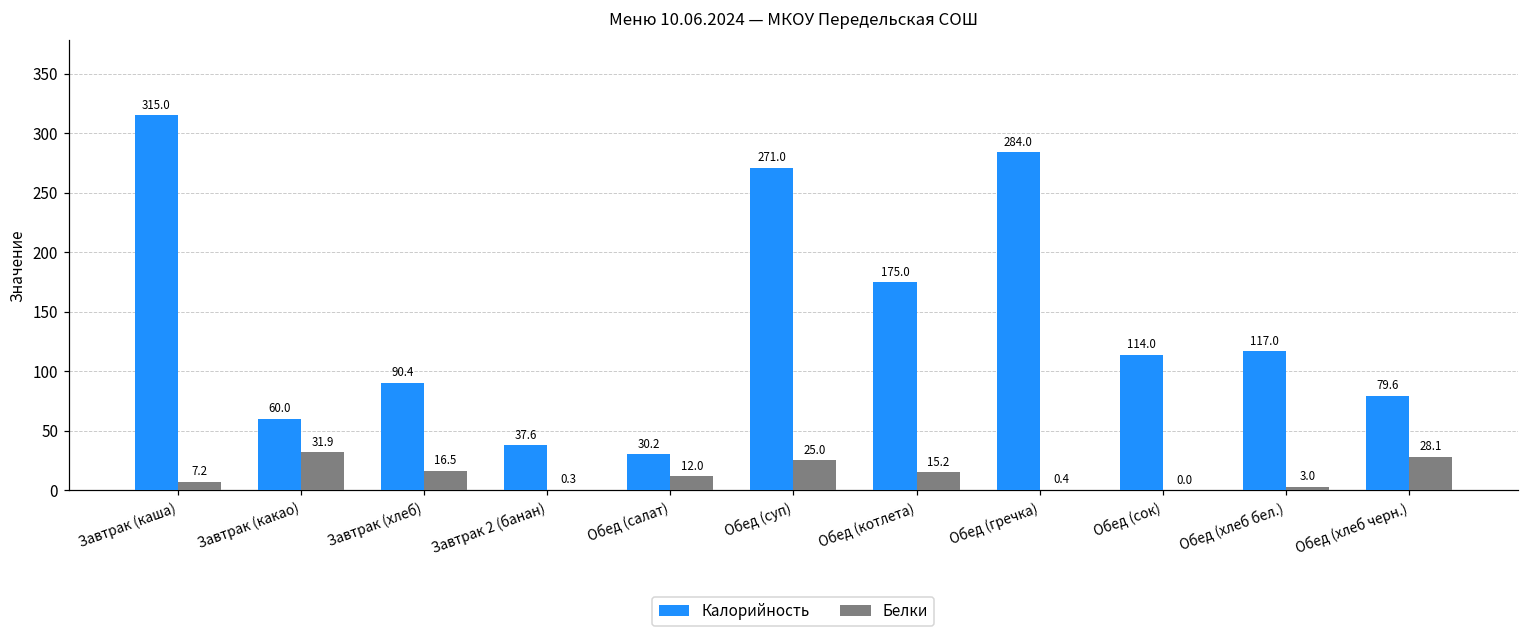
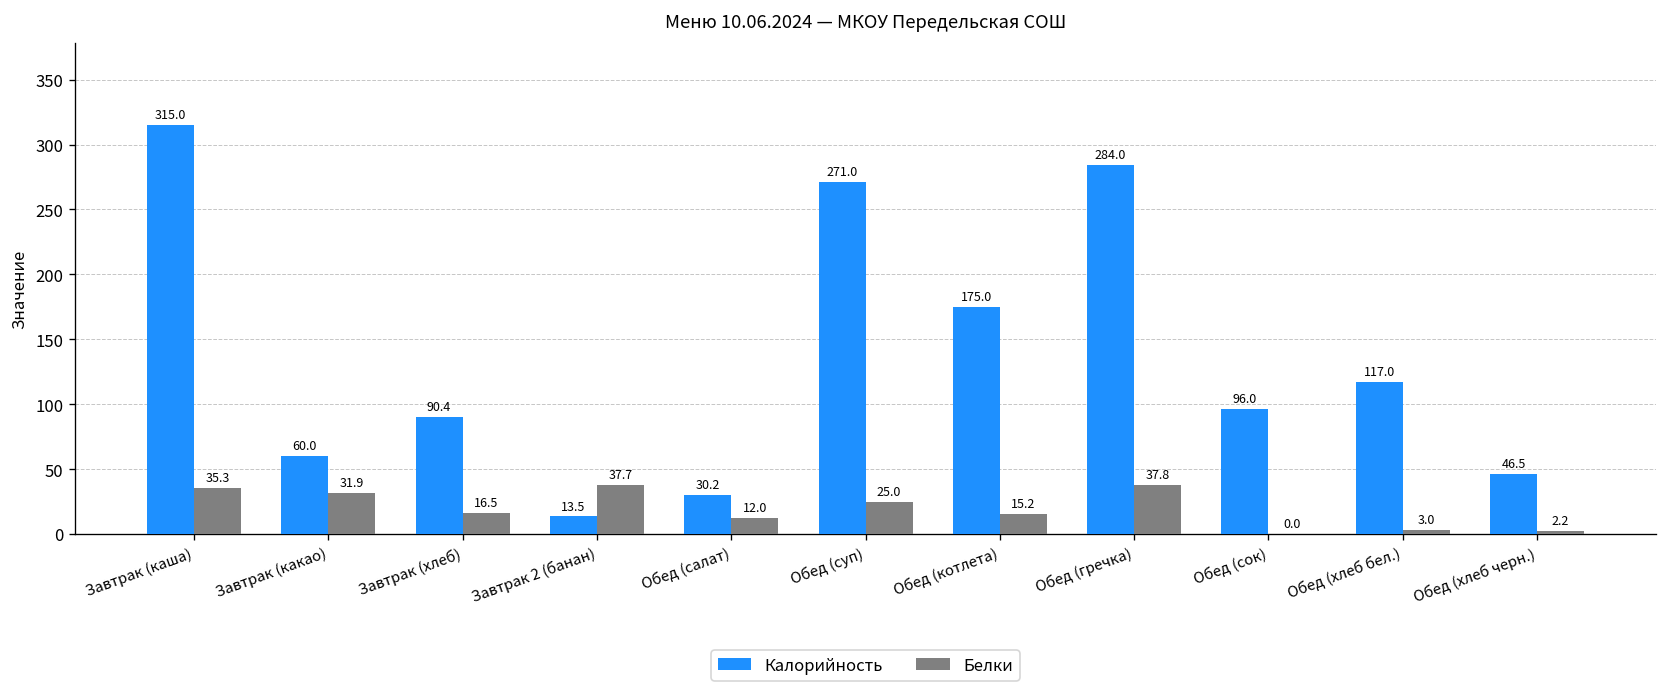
  {
    "Калорийность": {
      "Завтрак (каша)": 315.0,
      "Завтрак (какао)": 60.0,
      "Завтрак (хлеб)": 90.4,
-     "Завтрак 2 (банан)": 37.6,
+     "Завтрак 2 (банан)": 13.5,
      "Обед (салат)": 30.2,
      "Обед (суп)": 271.0,
      "Обед (котлета)": 175.0,
      "Обед (гречка)": 284.0,
-     "Обед (сок)": 114.0,
+     "Обед (сок)": 96.0,
      "Обед (хлеб бел.)": 117.0,
-     "Обед (хлеб черн.)": 79.6
+     "Обед (хлеб черн.)": 46.5
    },
    "Белки": {
-     "Завтрак (каша)": 7.2,
+     "Завтрак (каша)": 35.3,
      "Завтрак (какао)": 31.9,
      "Завтрак (хлеб)": 16.5,
-     "Завтрак 2 (банан)": 0.3,
+     "Завтрак 2 (банан)": 37.7,
      "Обед (салат)": 12.0,
      "Обед (суп)": 25.0,
      "Обед (котлета)": 15.2,
-     "Обед (гречка)": 0.4,
+     "Обед (гречка)": 37.8,
      "Обед (сок)": 0.0,
      "Обед (хлеб бел.)": 3.0,
-     "Обед (хлеб черн.)": 28.1
+     "Обед (хлеб черн.)": 2.2
    }
  }
